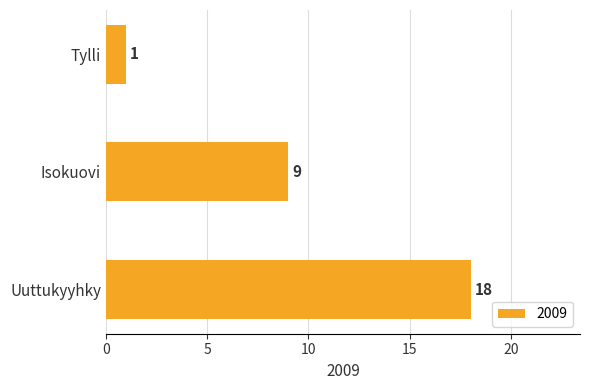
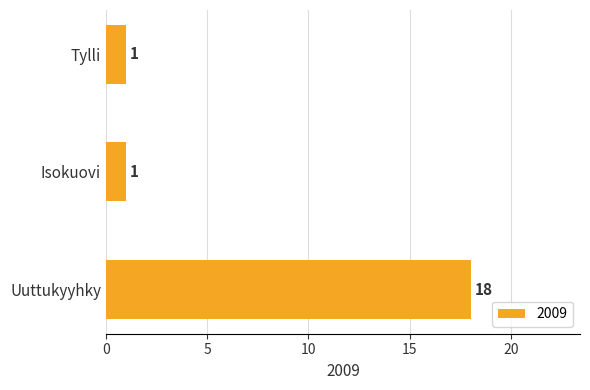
  {
    "Tylli": 1,
-   "Isokuovi": 9,
+   "Isokuovi": 1,
    "Uuttukyyhky": 18
  }
